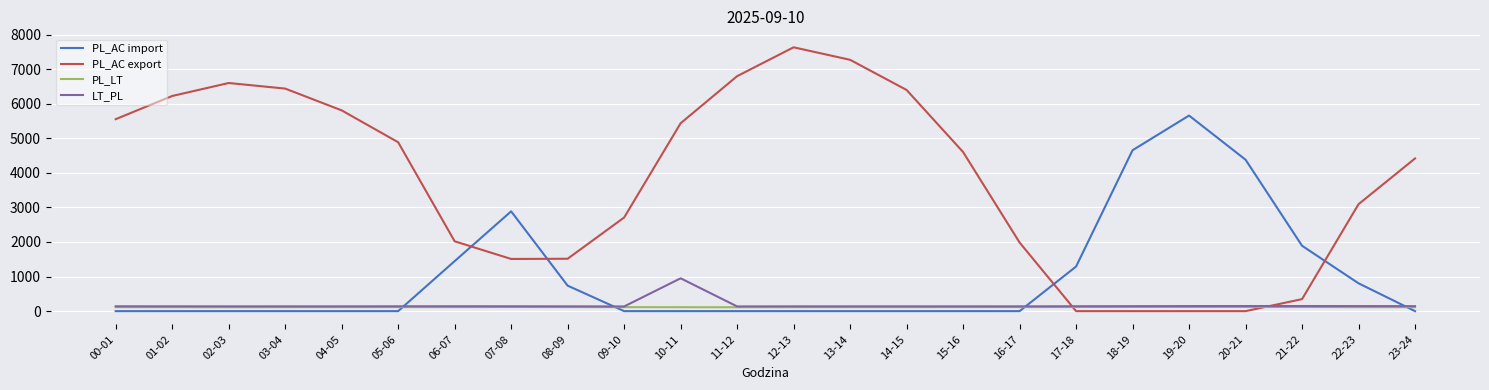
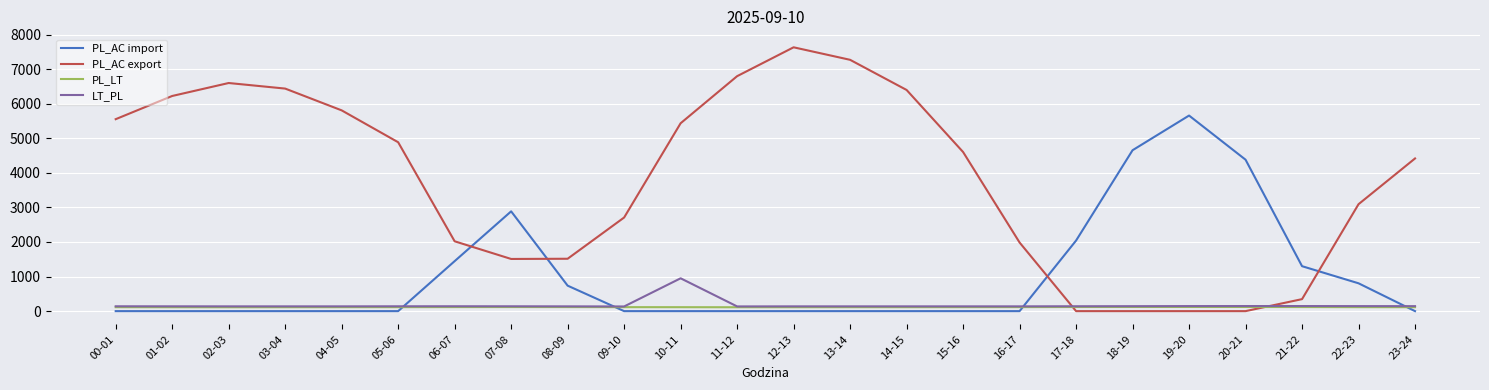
  {
    "PL_AC import": {
      "00-01": 0,
      "01-02": 0,
      "02-03": 0,
      "03-04": 0,
      "04-05": 0,
      "05-06": 0,
      "06-07": 1400,
      "07-08": 2900,
      "08-09": 700,
      "09-10": 0,
      "10-11": 0,
      "11-12": 0,
      "12-13": 0,
      "13-14": 0,
      "14-15": 0,
      "15-16": 0,
      "16-17": 0,
-     "17-18": 1300,
+     "17-18": 2000,
      "18-19": 4700,
      "19-20": 5700,
      "20-21": 4400,
-     "21-22": 1900,
+     "21-22": 1300,
      "22-23": 800,
      "23-24": 0
    },
    "PL_AC export": {
      "00-01": 5600,
      "01-02": 6200,
      "02-03": 6600,
      "03-04": 6400,
      "04-05": 5800,
      "05-06": 4900,
      "06-07": 2000,
      "07-08": 1500,
      "08-09": 1500,
      "09-10": 2700,
      "10-11": 5400,
      "11-12": 6800,
      "12-13": 7600,
      "13-14": 7300,
      "14-15": 6400,
      "15-16": 4600,
      "16-17": 2000,
      "17-18": 0,
      "18-19": 0,
      "19-20": 0,
      "20-21": 0,
      "21-22": 300,
      "22-23": 3100,
      "23-24": 4400
    },
    "PL_LT": {
      "10-11": 100
    },
    "LT_PL": {
      "10-11": 900
    }
  }
